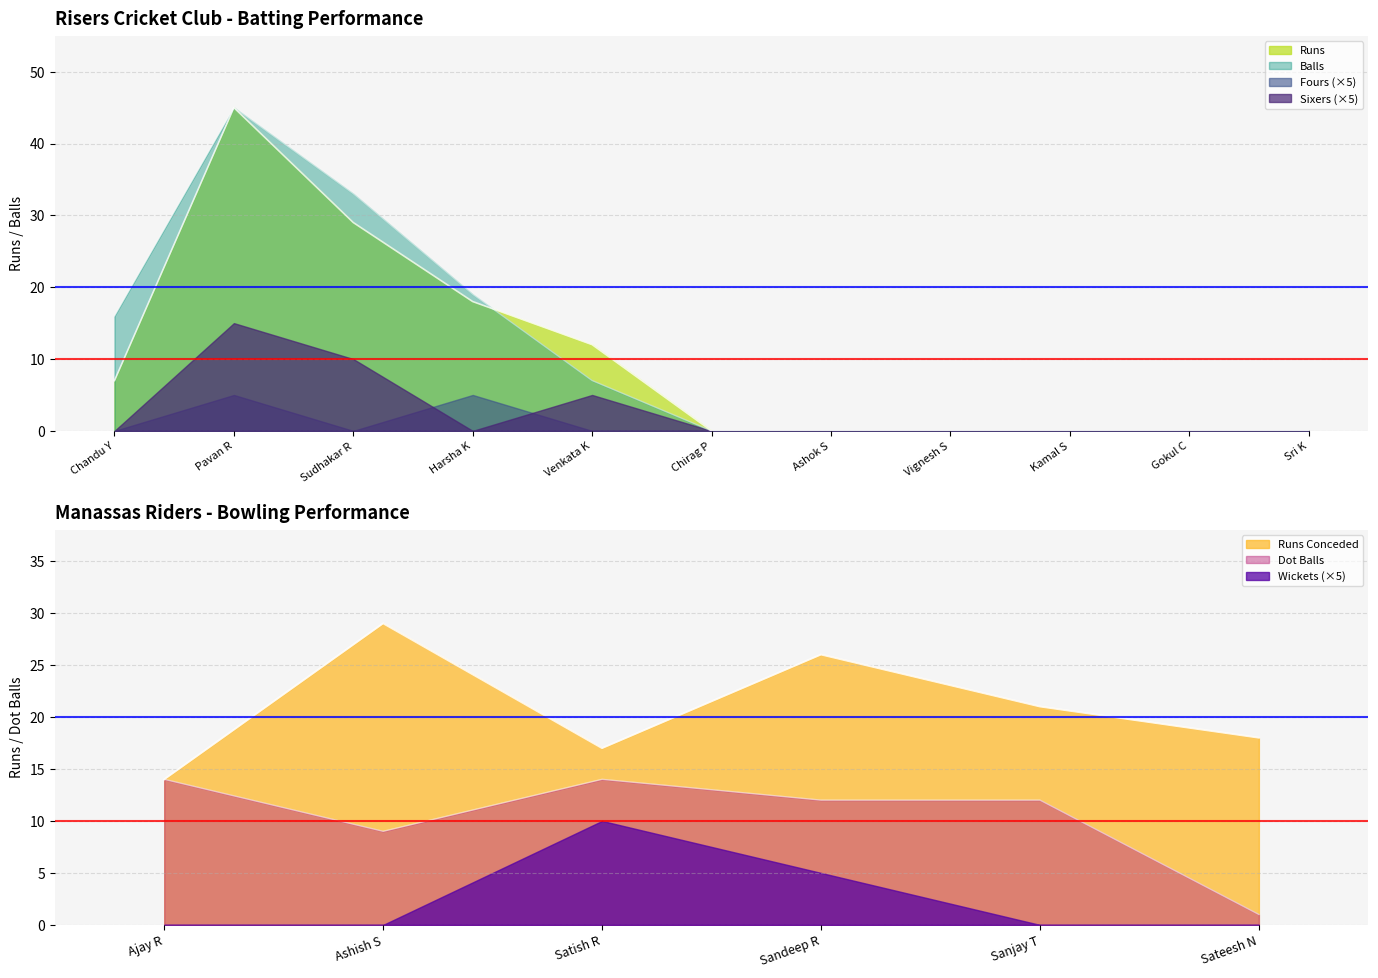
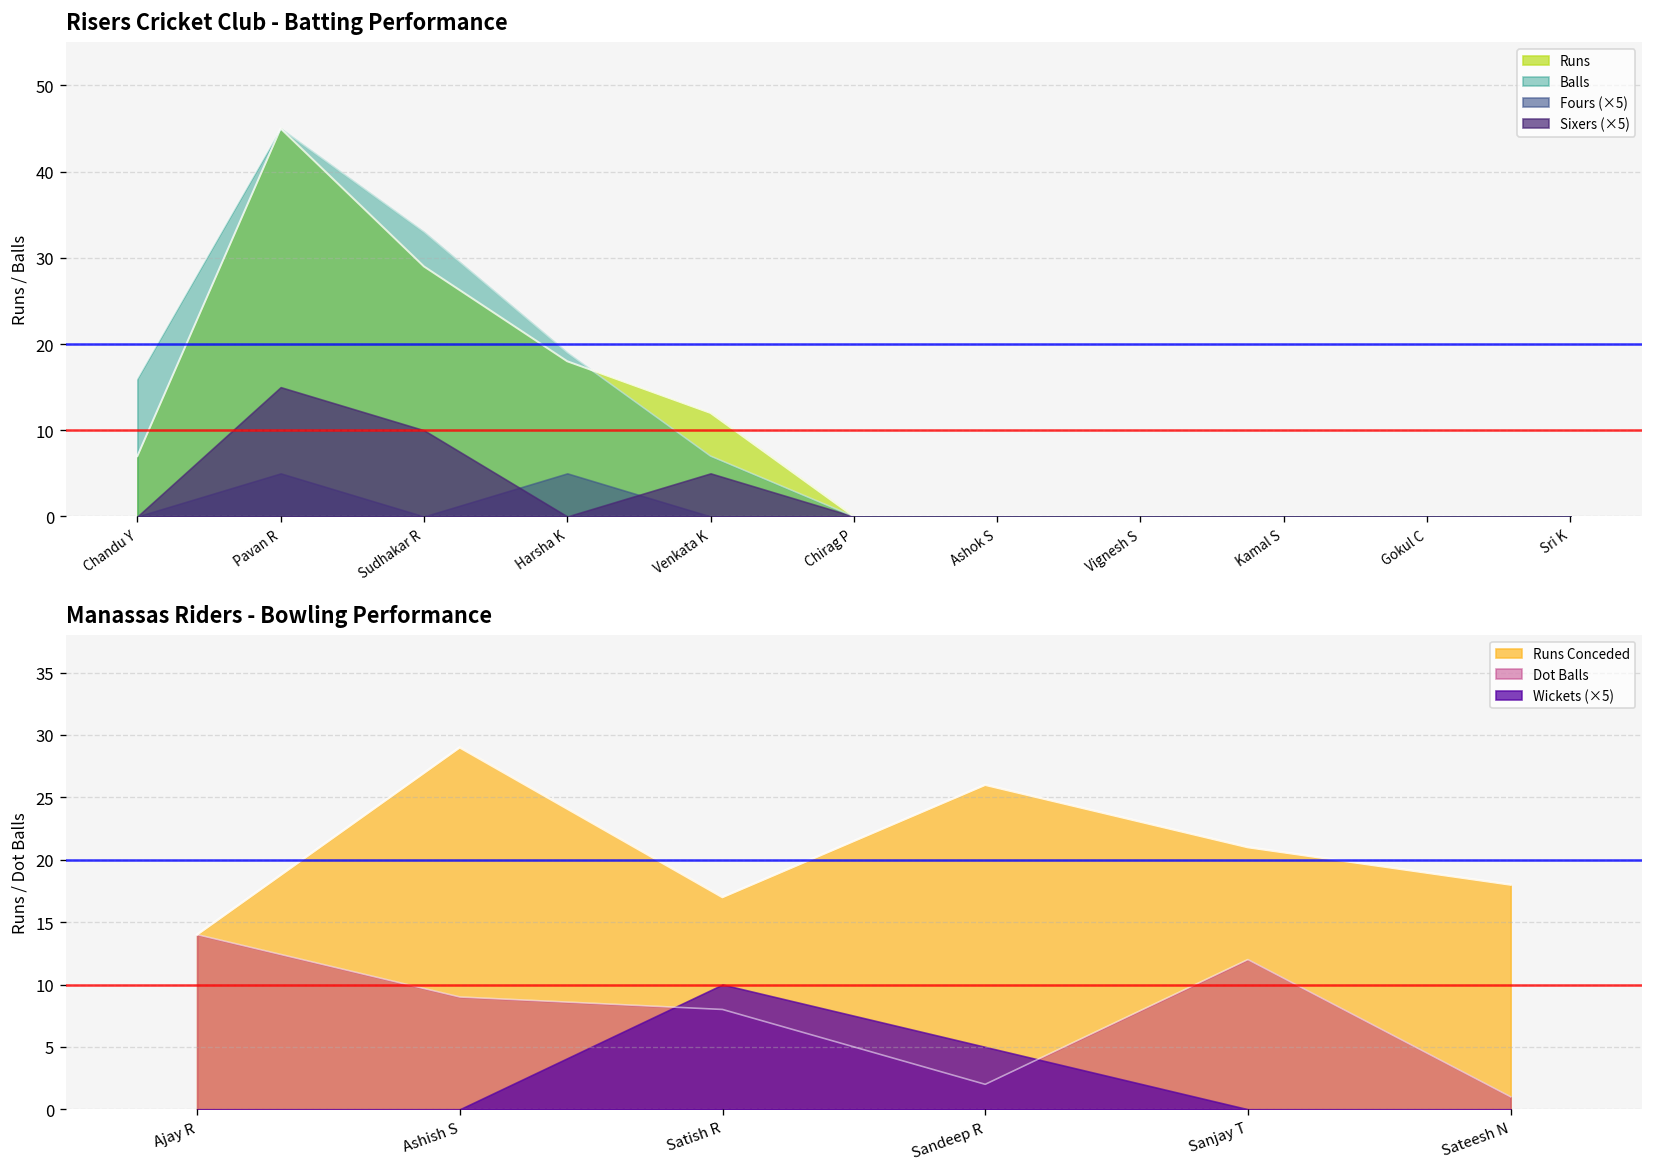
  {
    "Risers Cricket Club - Batting Performance": {
      "Runs": {
        "Chandu Y": 7,
        "Sudhakar R": 29,
        "Harsha K": 18,
        "Venkata K": 12
      },
      "Balls": {
        "Chandu Y": 16,
        "Sudhakar R": 33,
        "Harsha K": 19,
        "Venkata K": 7
      }
    },
    "Manassas Riders - Bowling Performance": {
      "Runs Conceded": {
        "Ashish S": 29,
        "Satish R": 17,
        "Sandeep R": 26,
        "Sanjay T": 21,
        "Sateesh N": 18
      },
      "Dot Balls": {
        "Ashish S": 9,
-       "Satish R": 14,
-       "Sandeep R": 12,
+       "Satish R": 8,
+       "Sandeep R": 2,
        "Sanjay T": 12,
        "Sateesh N": 1
      },
      "Wickets (×5)": {
        "Ajay R": 0,
        "Ashish S": 0,
        "Satish R": 10,
        "Sandeep R": 5,
        "Sanjay T": 0,
        "Sateesh N": 0
      }
    }
  }
